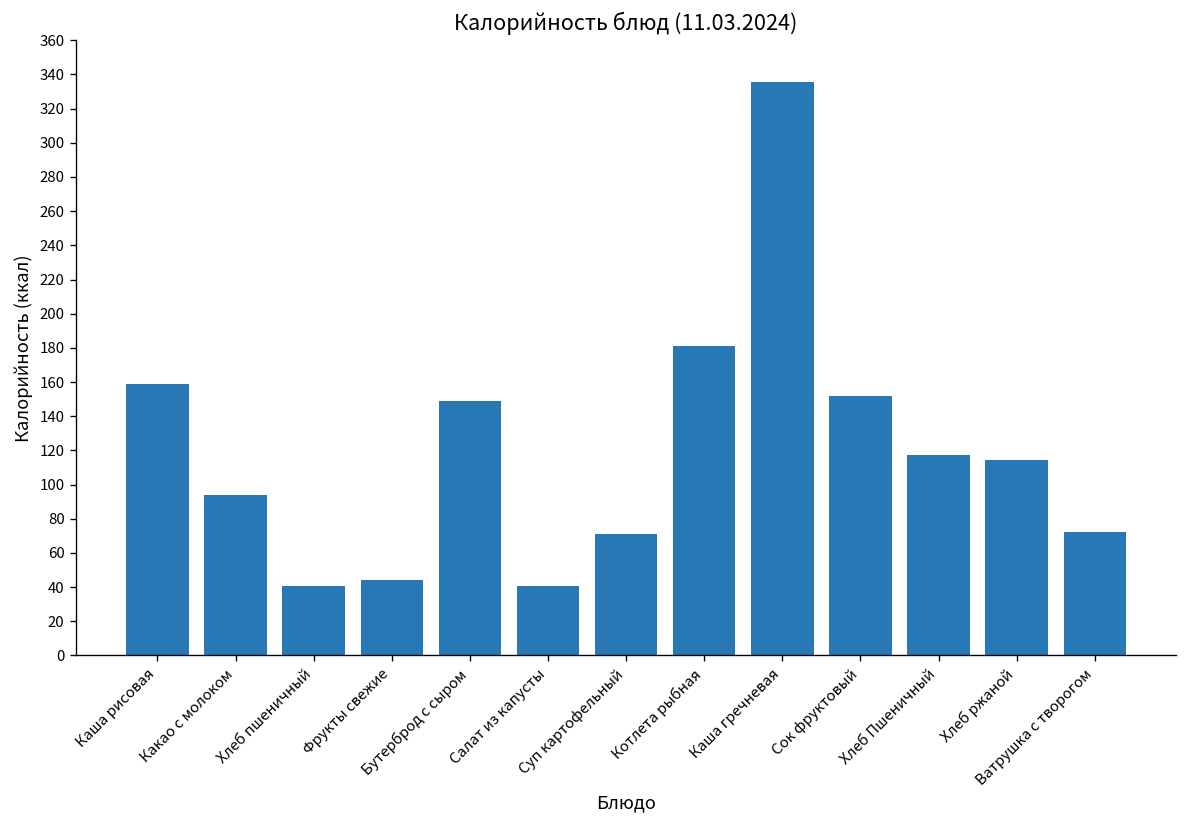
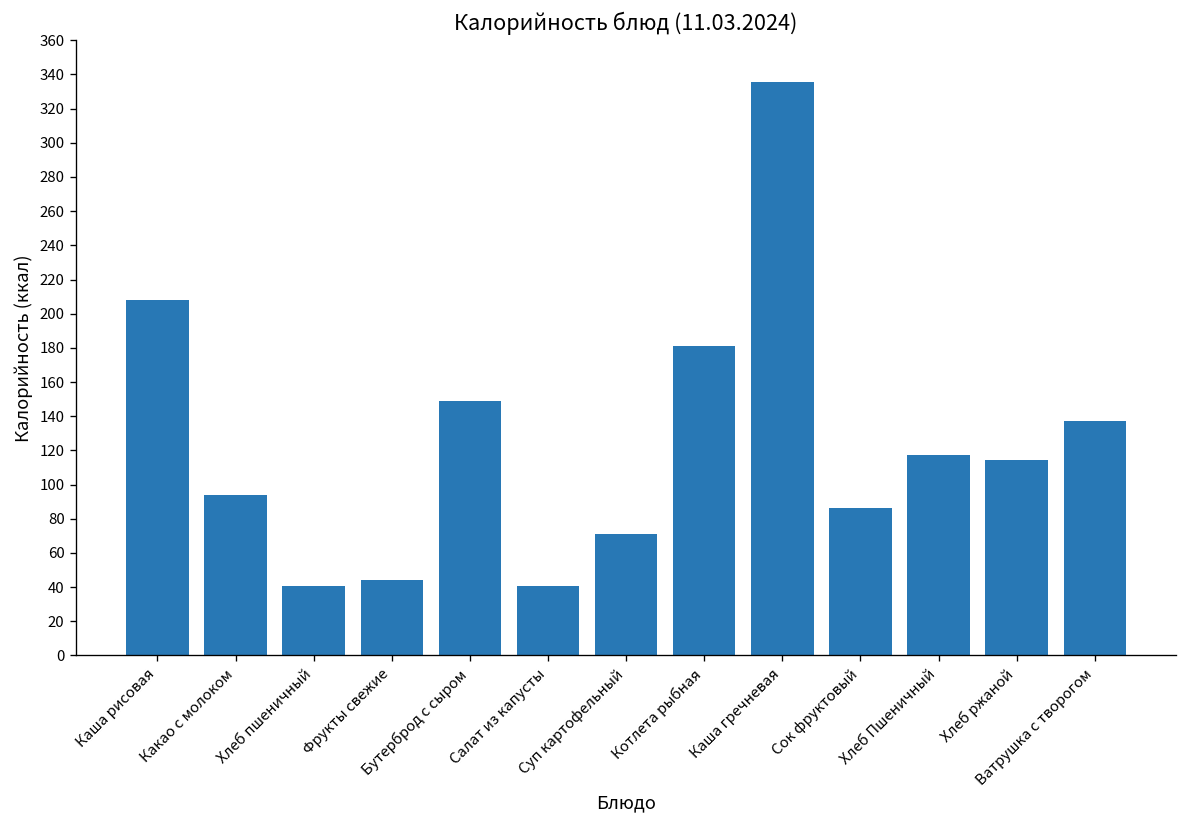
  {
-   "Каша рисовая": 159,
+   "Каша рисовая": 208,
    "Какао с молоком": 94,
    "Хлеб пшеничный": 41,
    "Фрукты свежие": 44,
    "Бутерброд с сыром": 149,
    "Салат из капусты": 40,
    "Суп картофельный": 71,
    "Котлета рыбная": 181,
    "Каша гречневая": 336,
-   "Сок фруктовый": 152,
+   "Сок фруктовый": 86,
    "Хлеб Пшеничный": 117,
    "Хлеб ржаной": 114,
-   "Ватрушка с творогом": 72
+   "Ватрушка с творогом": 137
  }
